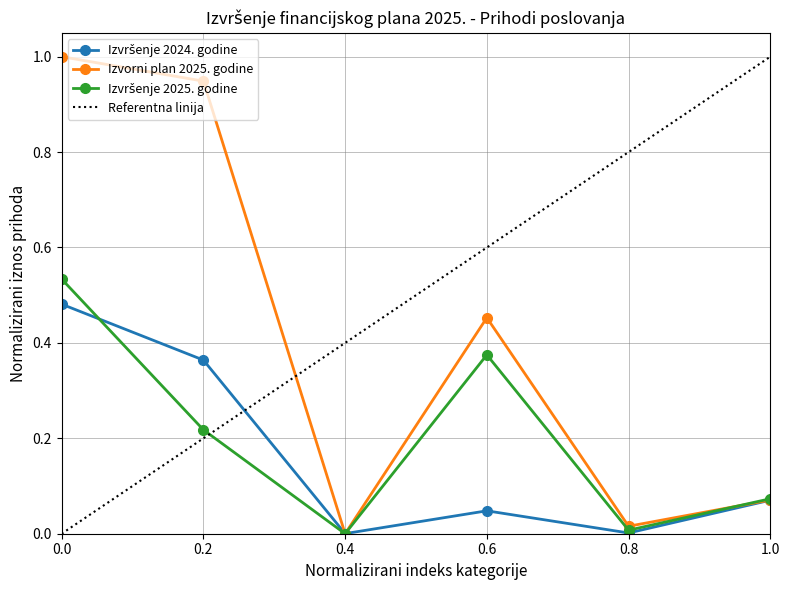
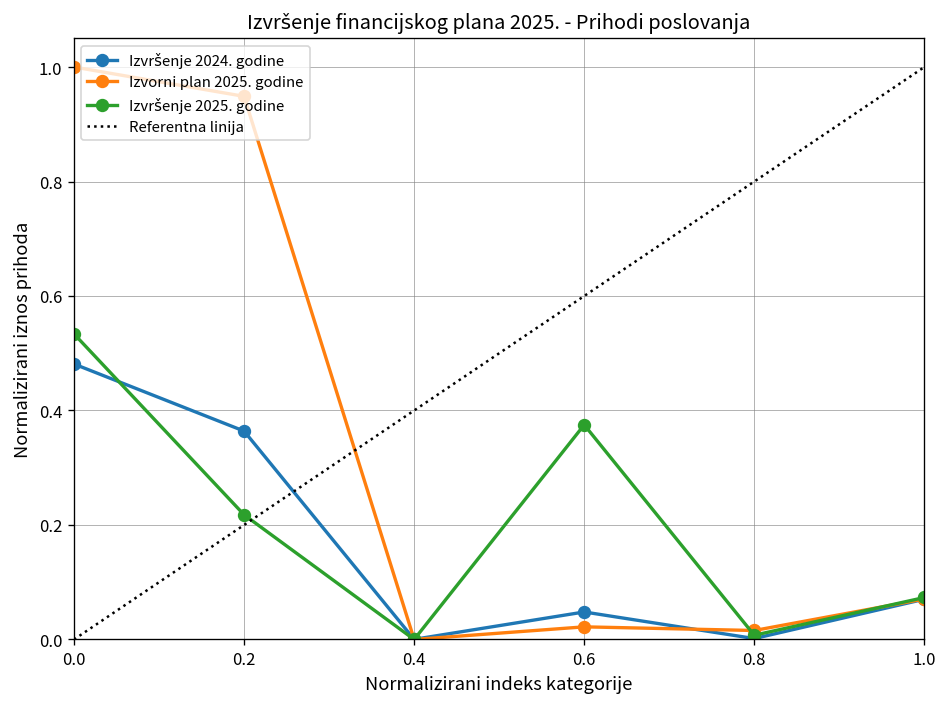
  {
    "Izvršenje 2024. godine": {
      "0.0": 0.48,
      "0.2": 0.36,
      "0.6": 0.05,
      "0.8": 0.00
    },
    "Izvorni plan 2025. godine": {
      "0.0": 1.00,
-     "0.6": 0.45,
+     "0.6": 0.02,
      "0.8": 0.02
    },
    "Izvršenje 2025. godine": {
      "0.0": 0.53,
      "0.2": 0.22,
      "0.6": 0.37,
      "0.8": 0.01
    },
    "Referentna linija": {
      "0.0": 0.00,
      "1.0": 1.00
    }
  }
